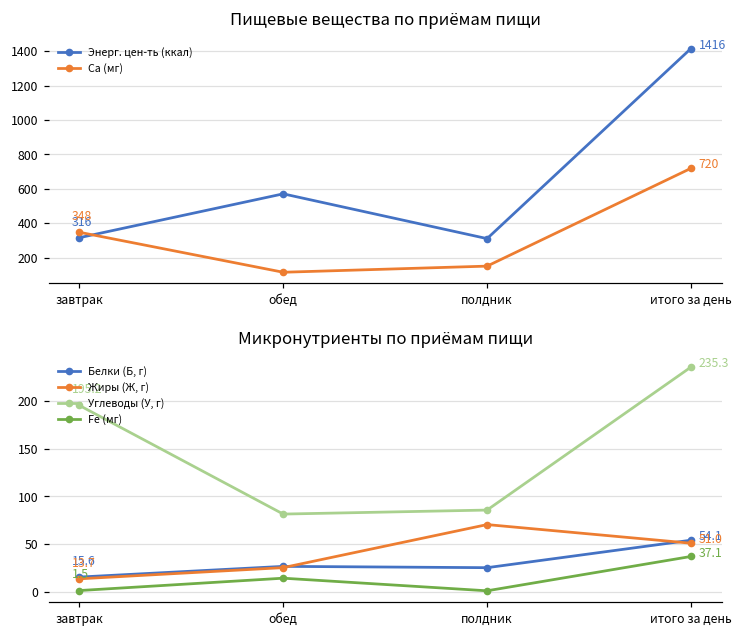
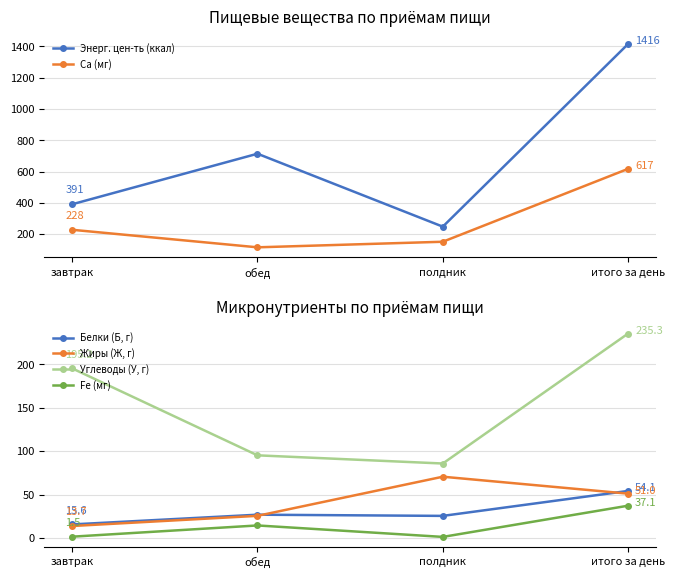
  {
    "Пищевые вещества по приёмам пищи": {
      "Энерг. цен-ть (ккал)": {
-       "завтрак": 316,
-       "обед": 570,
-       "полдник": 310,
+       "завтрак": 391,
+       "обед": 710,
+       "полдник": 250,
        "итого за день": 1416
      },
      "Ca (мг)": {
-       "завтрак": 348,
-       "итого за день": 720
+       "завтрак": 228,
+       "итого за день": 617
      }
    },
    "Микронутриенты по приёмам пищи": {
      "Белки (Б, г)": {
        "полдник": 30
      },
      "Жиры (Ж, г)": {
        "полдник": 70
      },
      "Углеводы (У, г)": {
-       "обед": 80,
+       "обед": 100,
        "полдник": 90
      },
      "Fe (мг)": {
        "итого за день": 37.1
      }
    }
  }
